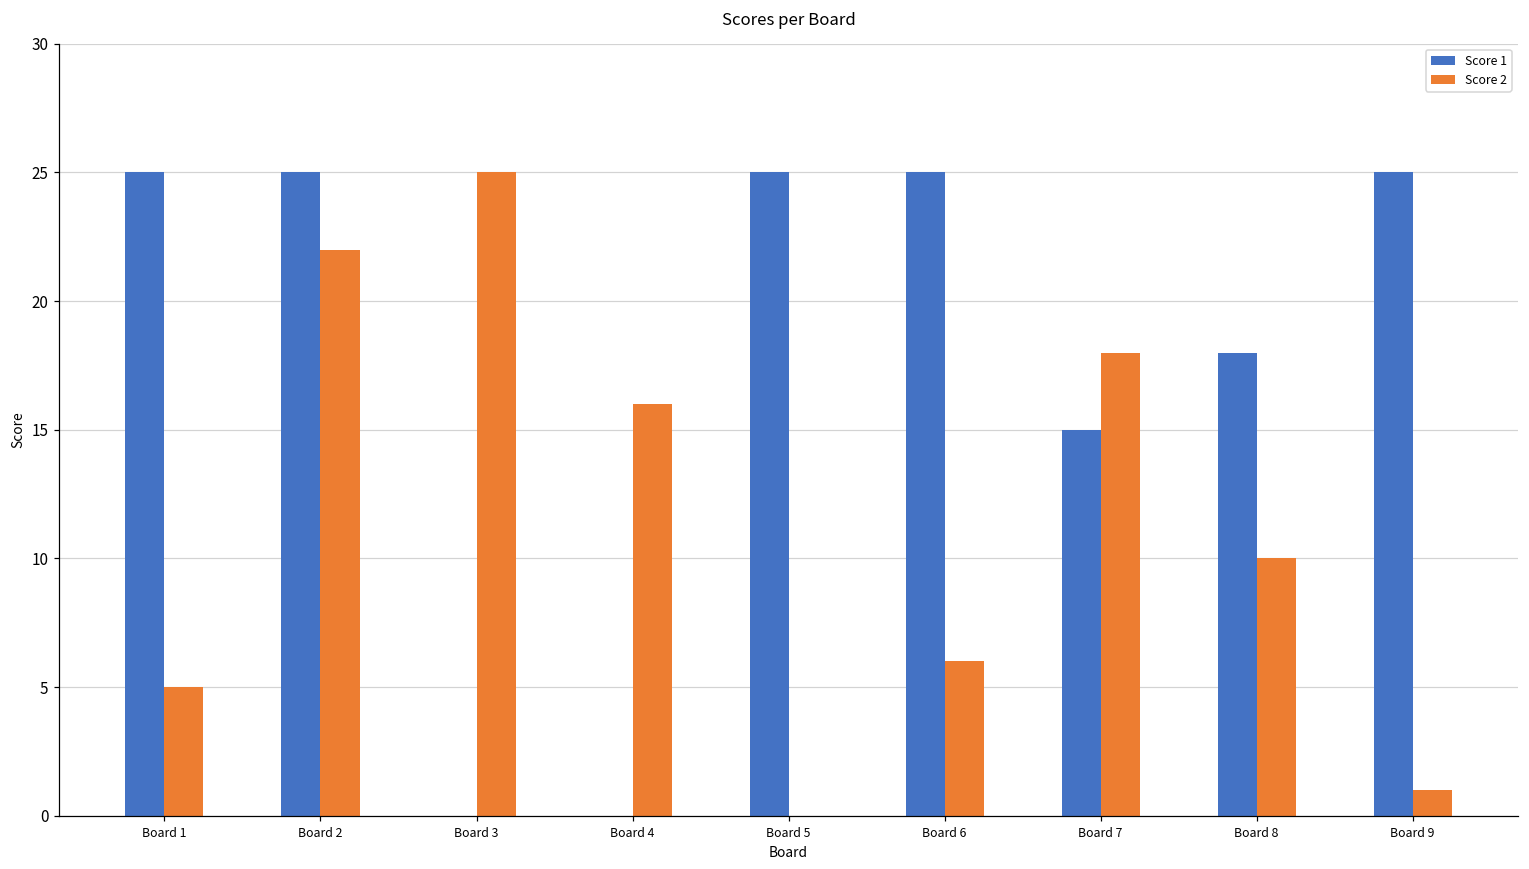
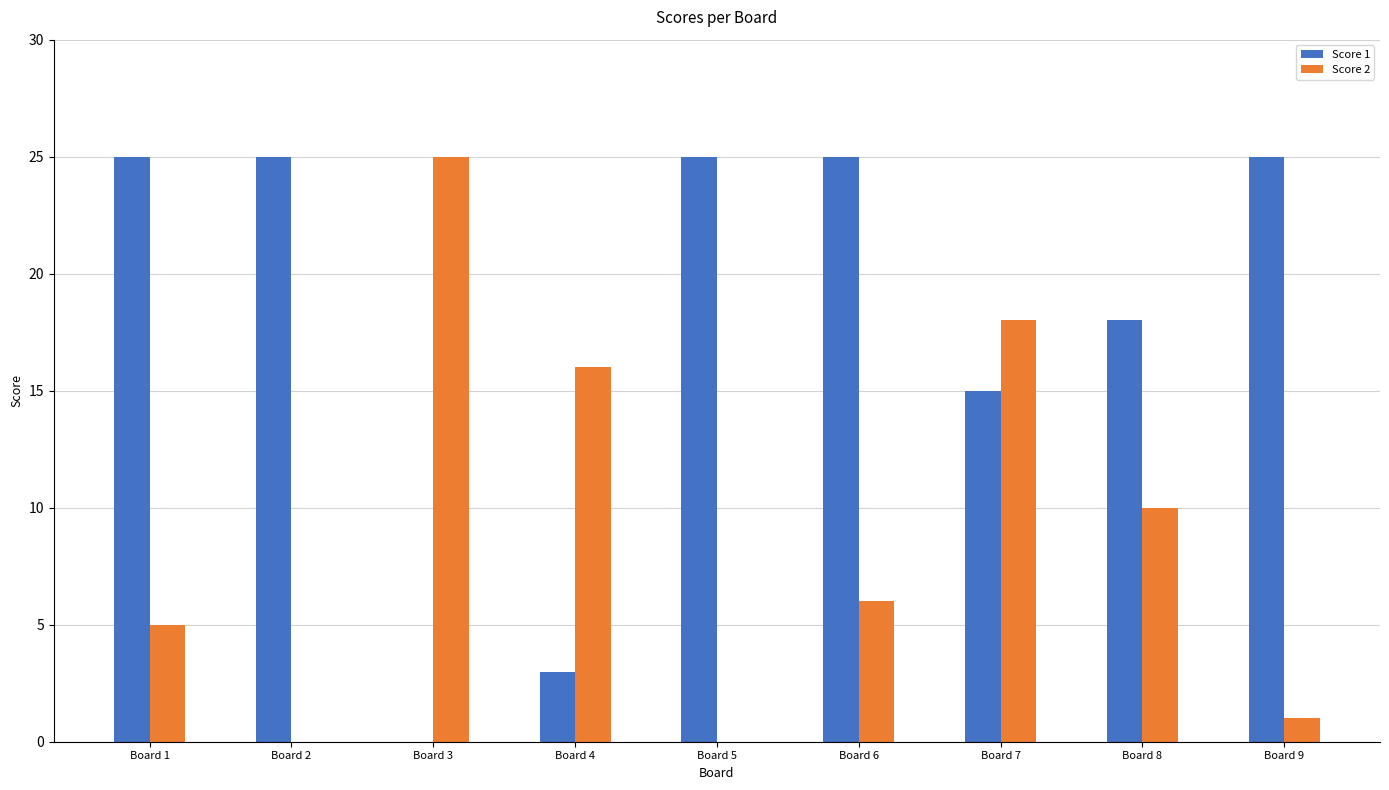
  {
    "Score 1": {
      "Board 1": 25,
      "Board 2": 25,
      "Board 3": 0,
-     "Board 4": 0,
+     "Board 4": 3,
      "Board 5": 25,
      "Board 6": 25,
      "Board 7": 15,
      "Board 8": 18,
      "Board 9": 25
    },
    "Score 2": {
      "Board 1": 5,
-     "Board 2": 22,
+     "Board 2": 0,
      "Board 3": 25,
      "Board 4": 16,
      "Board 5": 0,
      "Board 6": 6,
      "Board 7": 18,
      "Board 8": 10,
      "Board 9": 1
    }
  }
